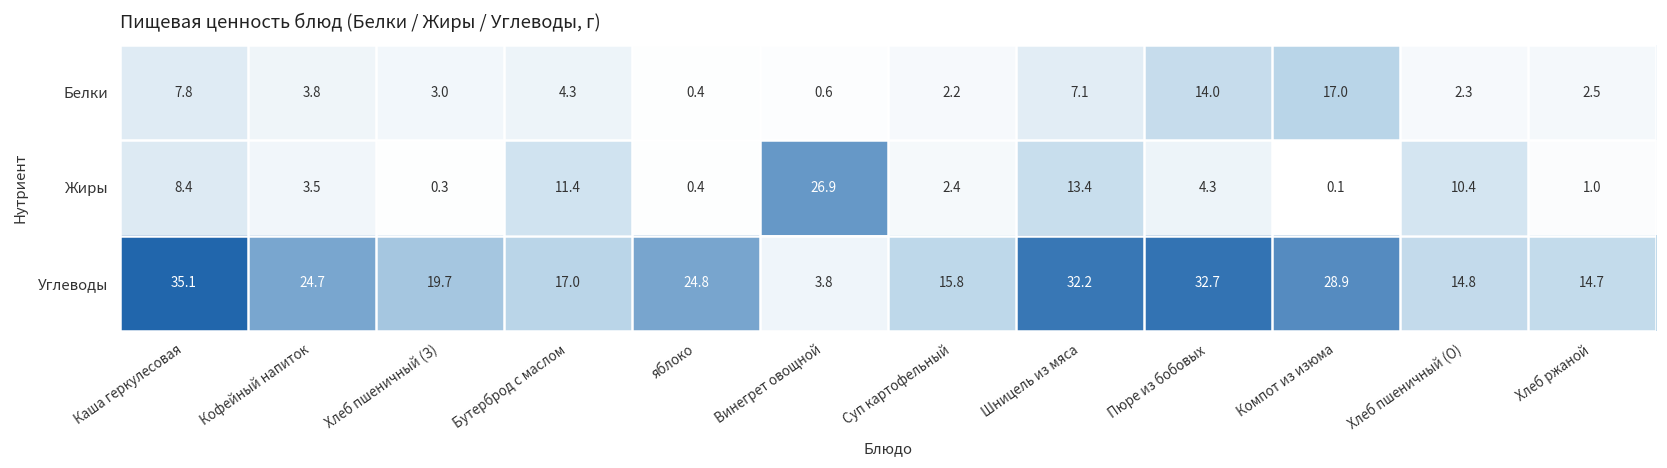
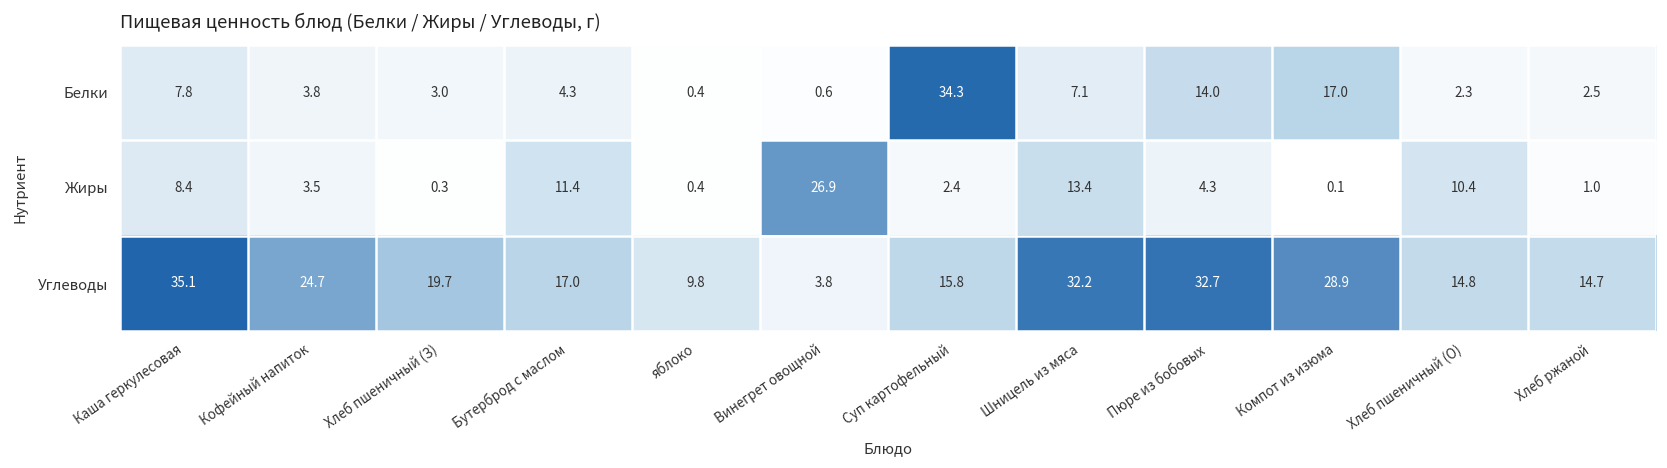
  {
    "Белки": {
      "Каша геркулесовая": 7.8,
      "Кофейный напиток": 3.8,
      "Хлеб пшеничный (З)": 3.0,
      "Бутерброд с маслом": 4.3,
      "яблоко": 0.4,
      "Винегрет овощной": 0.6,
-     "Суп картофельный": 2.2,
+     "Суп картофельный": 34.3,
      "Шницель из мяса": 7.1,
      "Пюре из бобовых": 14.0,
      "Компот из изюма": 17.0,
      "Хлеб пшеничный (О)": 2.3,
      "Хлеб ржаной": 2.5
    },
    "Жиры": {
      "Каша геркулесовая": 8.4,
      "Кофейный напиток": 3.5,
      "Хлеб пшеничный (З)": 0.3,
      "Бутерброд с маслом": 11.4,
      "яблоко": 0.4,
      "Винегрет овощной": 26.9,
      "Суп картофельный": 2.4,
      "Шницель из мяса": 13.4,
      "Пюре из бобовых": 4.3,
      "Компот из изюма": 0.1,
      "Хлеб пшеничный (О)": 10.4,
      "Хлеб ржаной": 1.0
    },
    "Углеводы": {
      "Каша геркулесовая": 35.1,
      "Кофейный напиток": 24.7,
      "Хлеб пшеничный (З)": 19.7,
      "Бутерброд с маслом": 17.0,
-     "яблоко": 24.8,
+     "яблоко": 9.8,
      "Винегрет овощной": 3.8,
      "Суп картофельный": 15.8,
      "Шницель из мяса": 32.2,
      "Пюре из бобовых": 32.7,
      "Компот из изюма": 28.9,
      "Хлеб пшеничный (О)": 14.8,
      "Хлеб ржаной": 14.7
    }
  }
